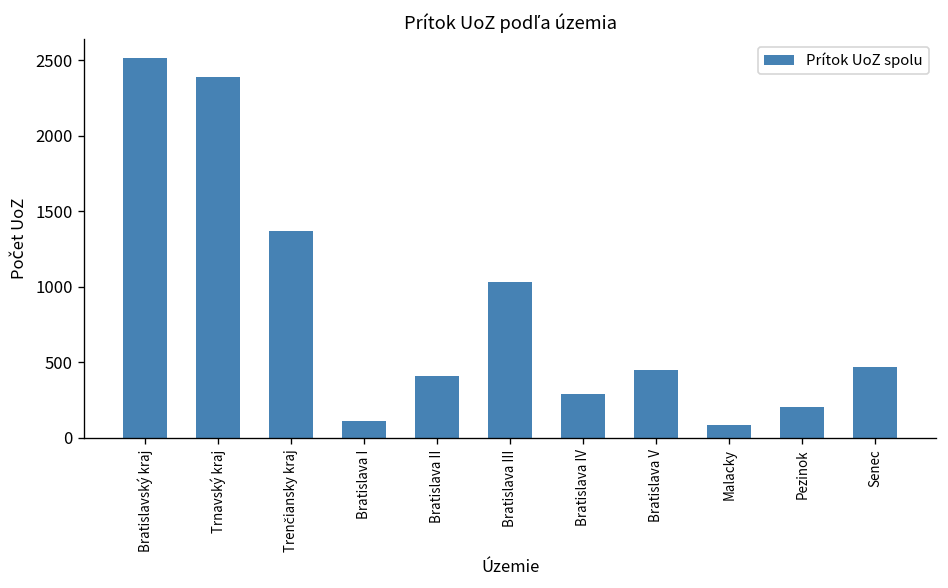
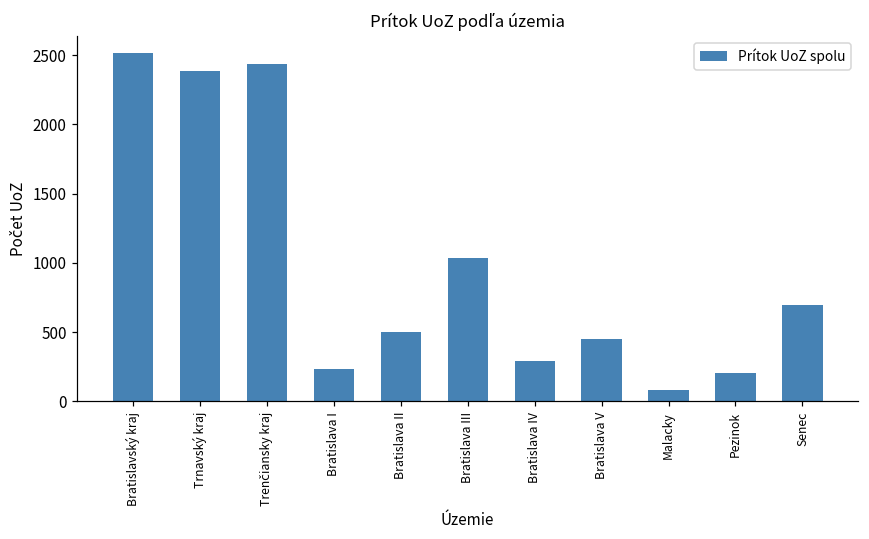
  {
    "Bratislavský kraj": 2510,
    "Trnavský kraj": 2390,
-   "Trenčiansky kraj": 1370,
-   "Bratislava I": 110,
-   "Bratislava II": 410,
+   "Trenčiansky kraj": 2440,
+   "Bratislava I": 230,
+   "Bratislava II": 500,
    "Bratislava III": 1030,
    "Bratislava IV": 290,
    "Bratislava V": 450,
    "Malacky": 80,
    "Pezinok": 200,
-   "Senec": 470
+   "Senec": 700
  }
